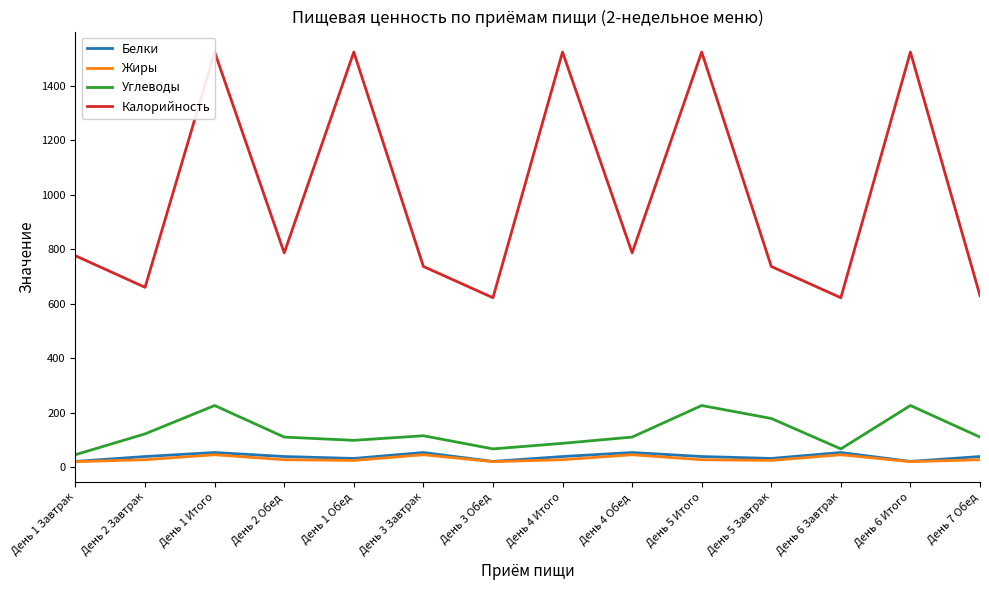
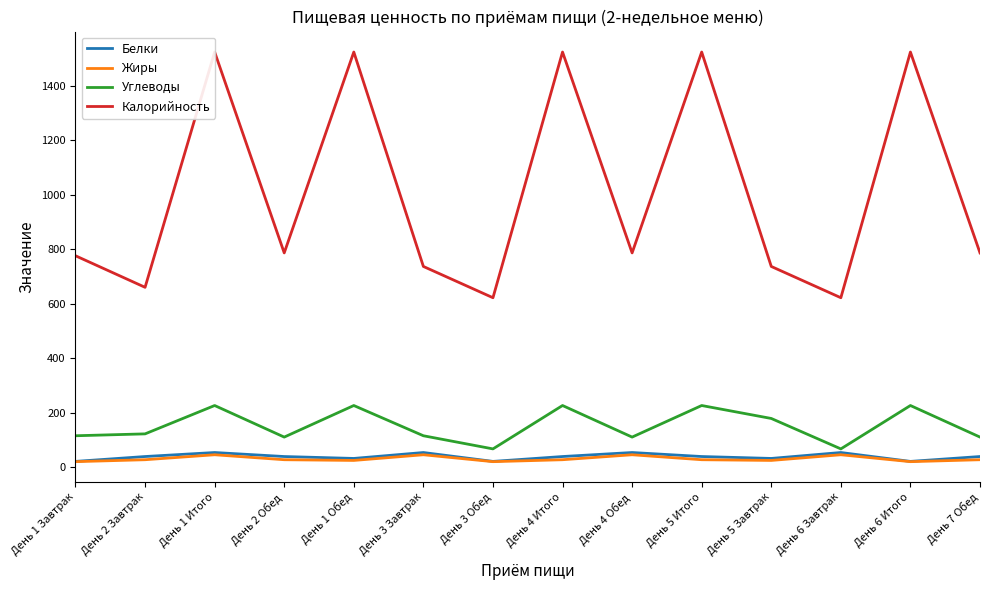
  {
    "Белки": {
      "День 2 Завтрак": 40,
      "День 2 Обед": 40,
      "День 4 Итого": 40,
      "День 5 Итого": 40,
      "День 7 Обед": 40
    },
    "Жиры": {
      "День 2 Завтрак": 30,
      "День 2 Обед": 30,
      "День 4 Итого": 30,
      "День 5 Итого": 30,
      "День 7 Обед": 30
    },
    "Углеводы": {
-     "День 1 Завтрак": 50,
+     "День 1 Завтрак": 120,
      "День 2 Завтрак": 120,
      "День 1 Итого": 230,
      "День 2 Обед": 110,
-     "День 1 Обед": 100,
+     "День 1 Обед": 230,
      "День 3 Завтрак": 120,
      "День 3 Обед": 70,
-     "День 4 Итого": 90,
+     "День 4 Итого": 230,
      "День 4 Обед": 110,
      "День 5 Итого": 230,
      "День 5 Завтрак": 180,
      "День 6 Завтрак": 70,
      "День 6 Итого": 230,
      "День 7 Обед": 110
    },
    "Калорийность": {
      "День 1 Завтрак": 780,
      "День 2 Завтрак": 660,
      "День 2 Обед": 790,
      "День 1 Обед": 1520,
      "День 3 Завтрак": 740,
      "День 3 Обед": 620,
      "День 4 Итого": 1520,
      "День 4 Обед": 790,
      "День 5 Итого": 1520,
      "День 5 Завтрак": 740,
      "День 6 Завтрак": 620,
      "День 6 Итого": 1520,
-     "День 7 Обед": 630
+     "День 7 Обед": 790
    }
  }
